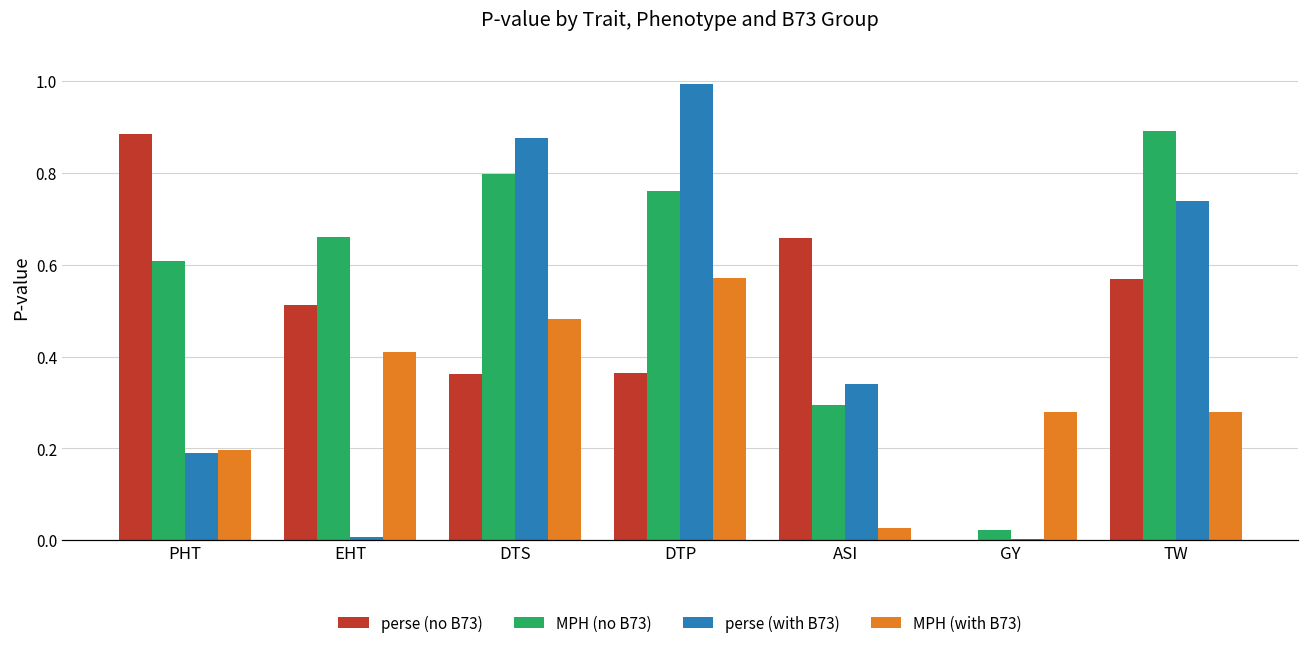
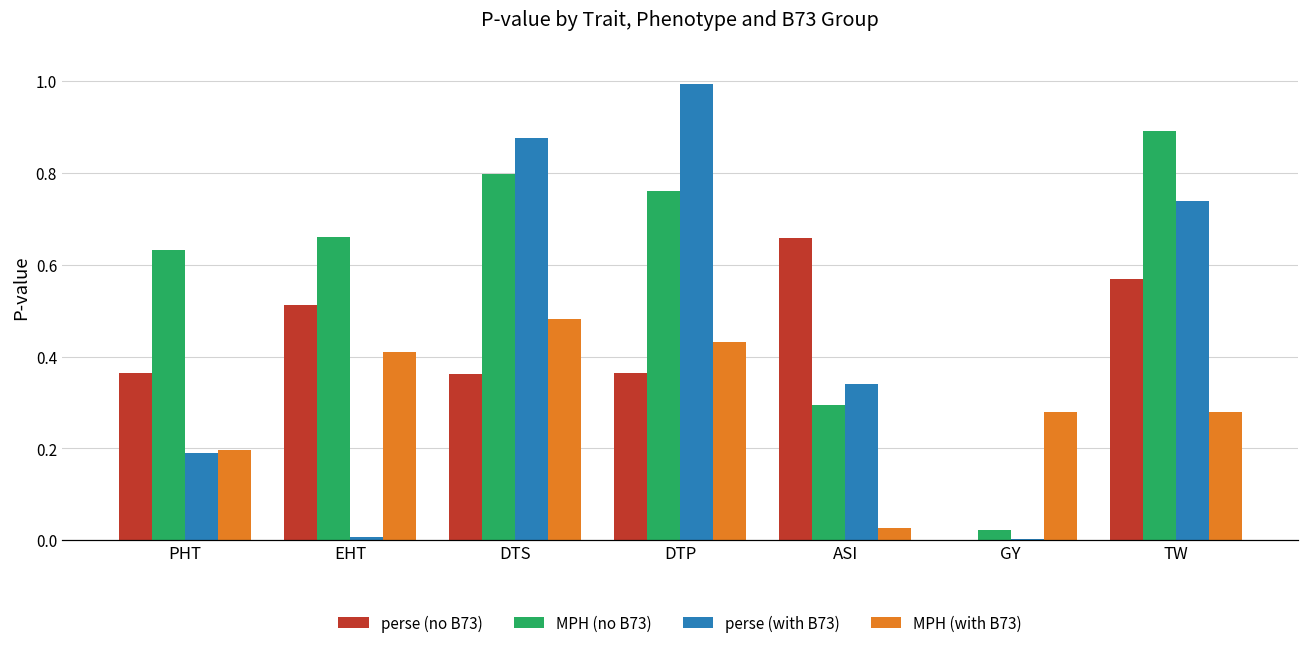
  {
    "perse (no B73)": {
-     "PHT": 0.88,
+     "PHT": 0.36,
      "EHT": 0.51,
      "DTS": 0.36,
      "DTP": 0.36,
      "ASI": 0.66,
      "TW": 0.57
    },
    "MPH (no B73)": {
-     "PHT": 0.61,
+     "PHT": 0.63,
      "EHT": 0.66,
      "DTS": 0.80,
      "DTP": 0.76,
      "ASI": 0.29,
      "GY": 0.02,
      "TW": 0.89
    },
    "perse (with B73)": {
      "PHT": 0.19,
      "EHT": 0.01,
      "DTS": 0.88,
      "DTP": 0.99,
      "ASI": 0.34,
      "TW": 0.74
    },
    "MPH (with B73)": {
      "PHT": 0.20,
      "EHT": 0.41,
      "DTS": 0.48,
-     "DTP": 0.57,
+     "DTP": 0.43,
      "ASI": 0.03,
      "GY": 0.28,
      "TW": 0.28
    }
  }
